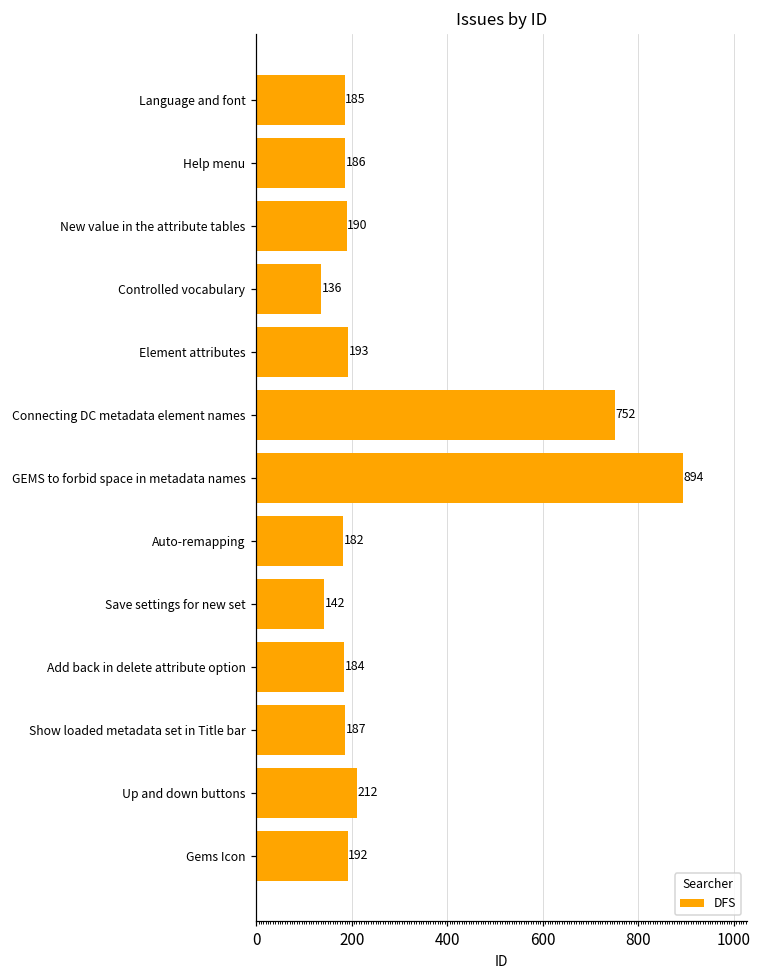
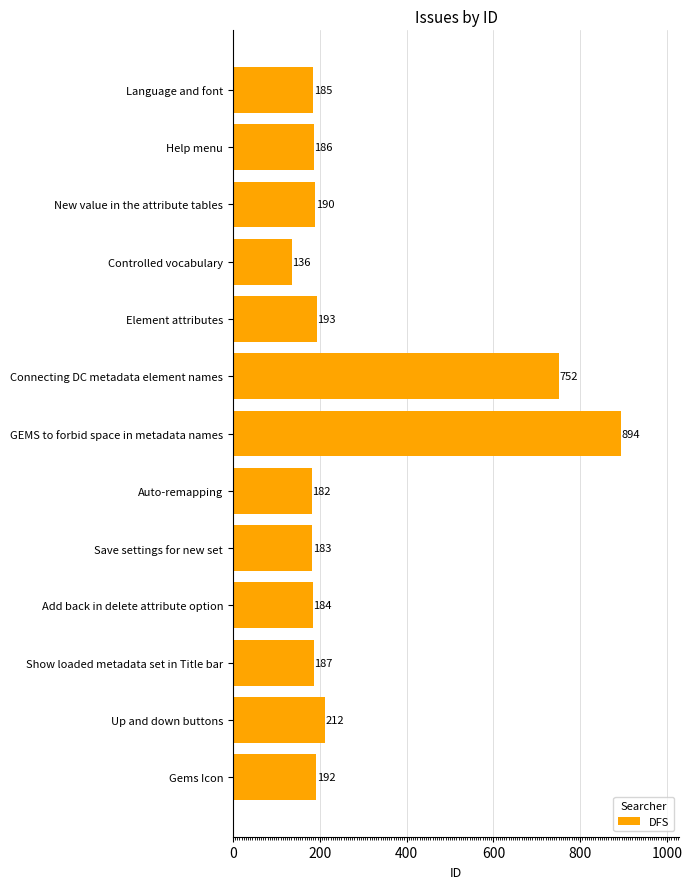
  {
    "Language and font": 185,
    "Help menu": 186,
    "New value in the attribute tables": 190,
    "Controlled vocabulary": 136,
    "Element attributes": 193,
    "Connecting DC metadata element names": 752,
    "GEMS to forbid space in metadata names": 894,
    "Auto-remapping": 182,
-   "Save settings for new set": 142,
+   "Save settings for new set": 183,
    "Add back in delete attribute option": 184,
    "Show loaded metadata set in Title bar": 187,
    "Up and down buttons": 212,
    "Gems Icon": 192
  }
